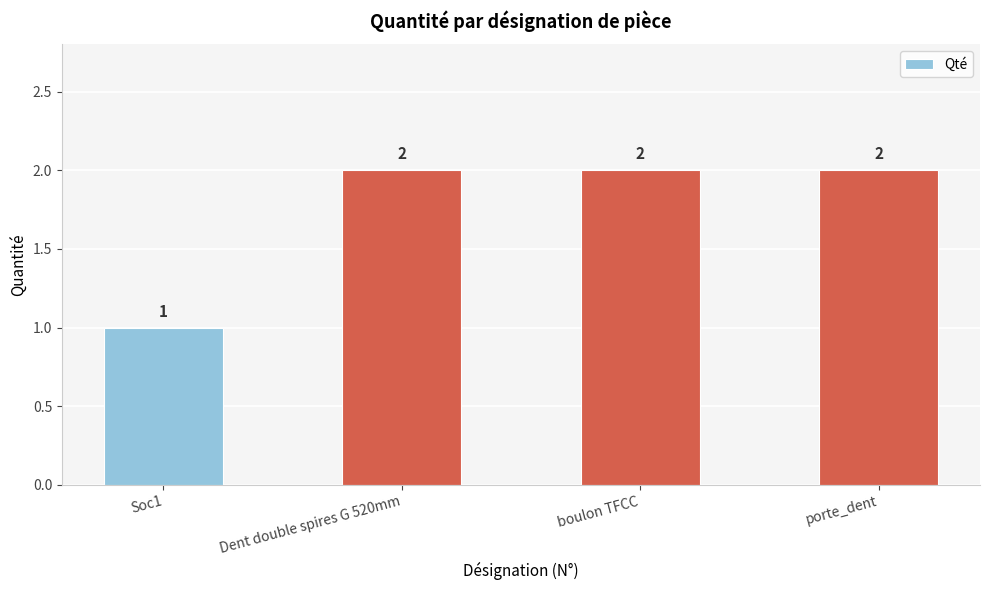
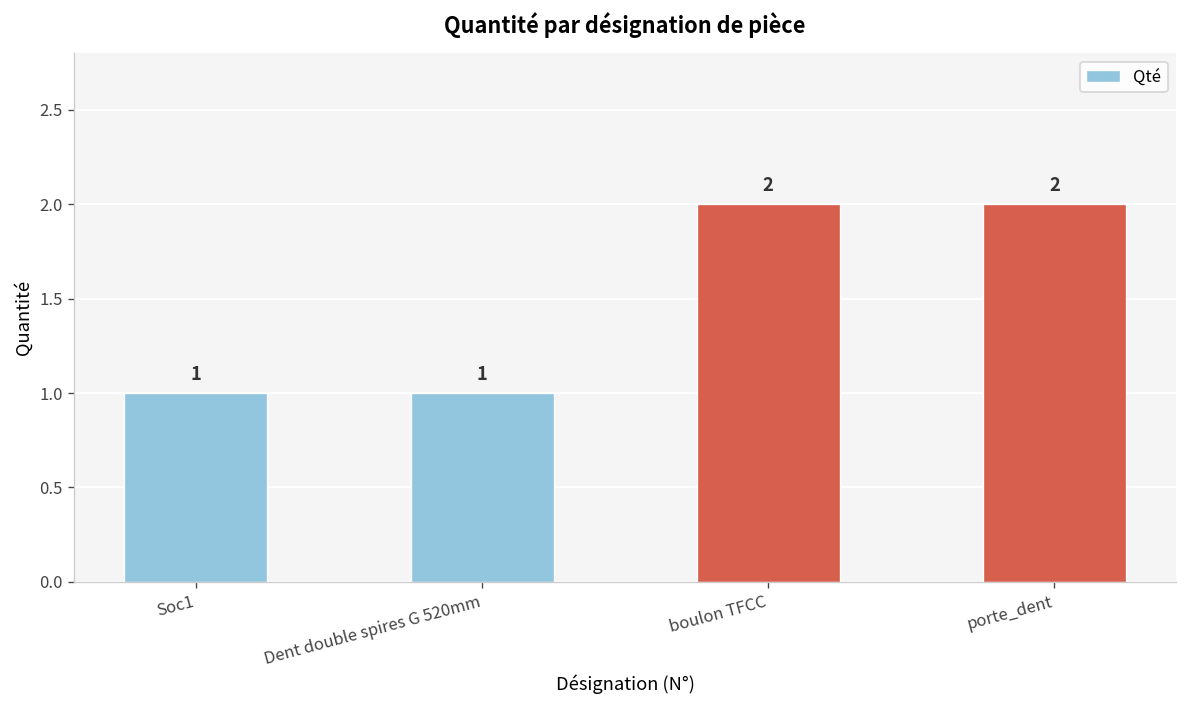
  {
    "Soc1": 1,
-   "Dent double spires G 520mm": 2,
+   "Dent double spires G 520mm": 1,
    "boulon TFCC": 2,
    "porte_dent": 2
  }
